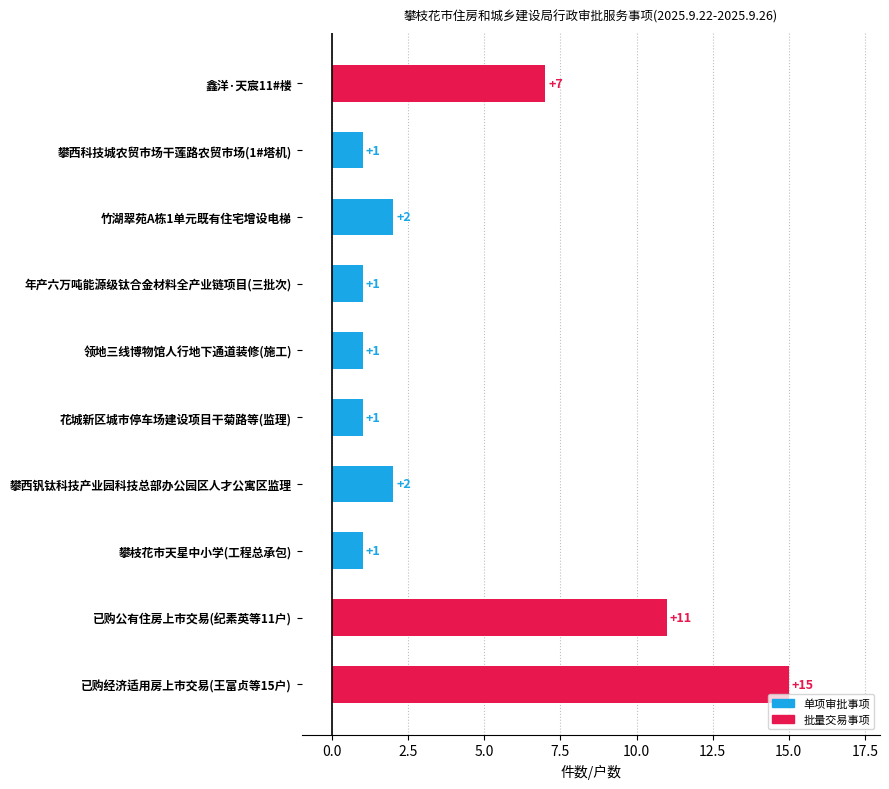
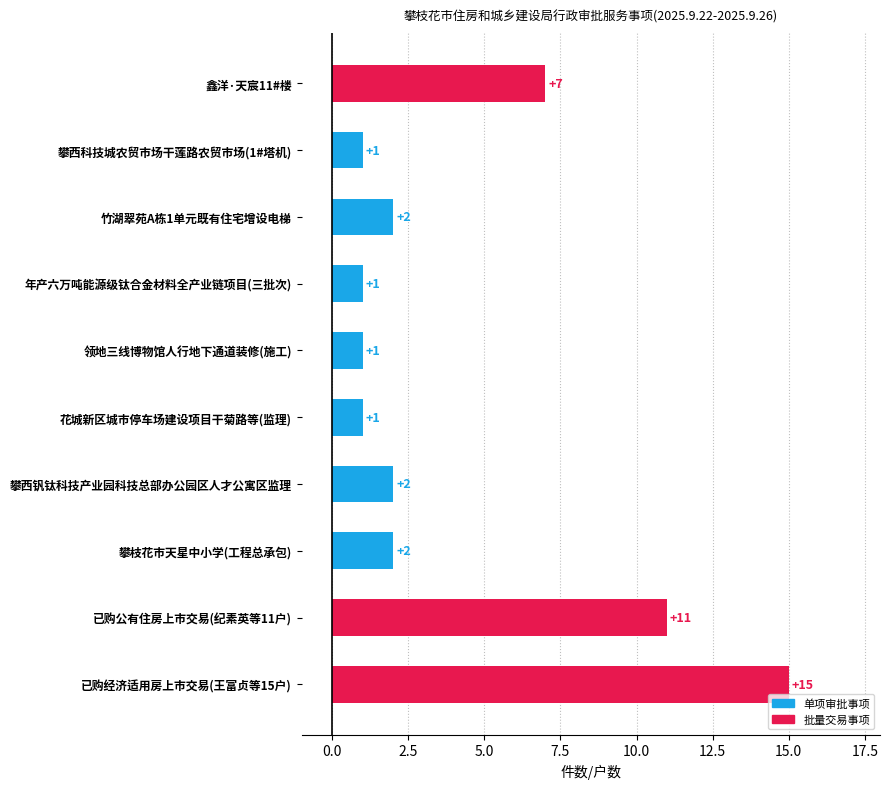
  {
    "鑫洋·天宸11#楼": "+7",
    "攀西科技城农贸市场干莲路农贸市场(1#塔机)": "+1",
    "竹湖翠苑A栋1单元既有住宅增设电梯": "+2",
    "年产六万吨能源级钛合金材料全产业链项目(三批次)": "+1",
    "领地三线博物馆人行地下通道装修(施工)": "+1",
    "花城新区城市停车场建设项目干菊路等(监理)": "+1",
    "攀西钒钛科技产业园科技总部办公园区人才公寓区监理": "+2",
-   "攀枝花市天星中小学(工程总承包)": "+1",
+   "攀枝花市天星中小学(工程总承包)": "+2",
    "已购公有住房上市交易(纪素英等11户)": "+11",
    "已购经济适用房上市交易(王富贞等15户)": "+15"
  }
